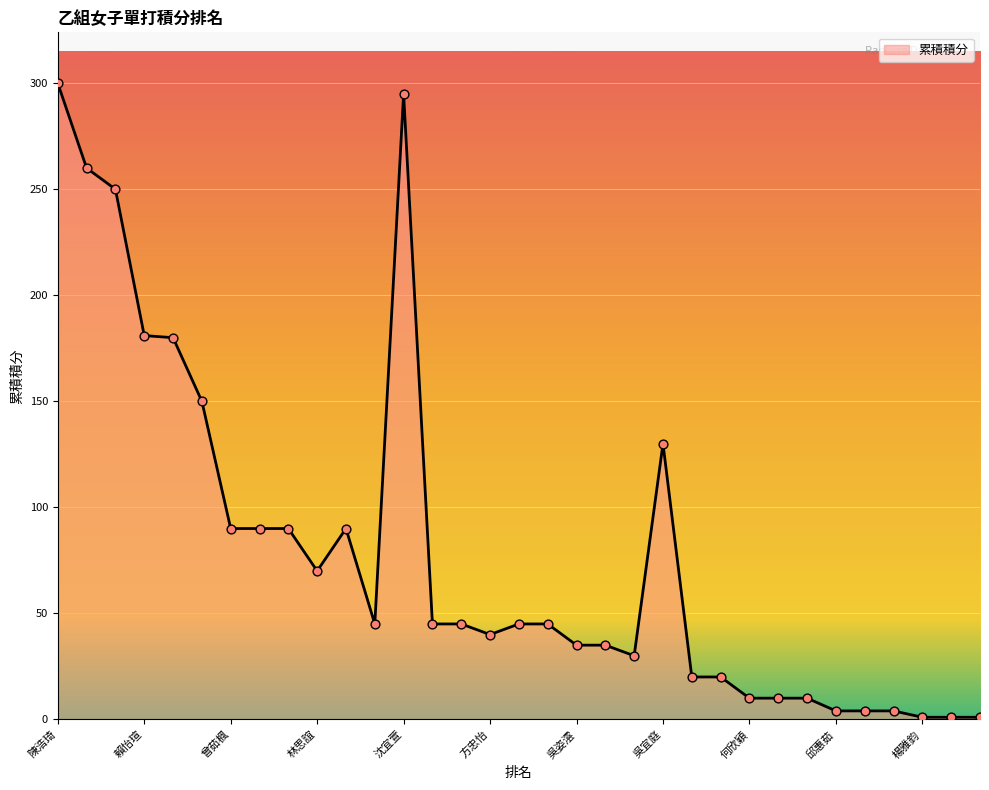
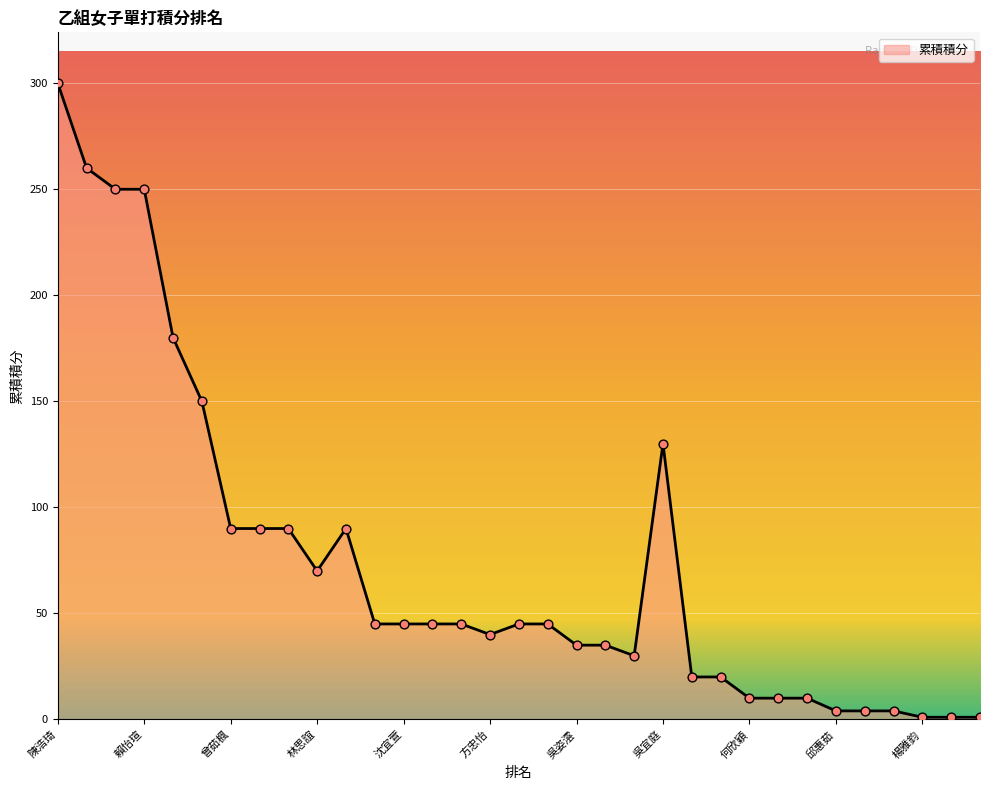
  {
    "陳浩琦": 300,
-   "賴怡瑄": 181,
+   "賴怡瑄": 250,
    "曾茹楓": 90,
    "林思誼": 70,
-   "沈宜萱": 295,
+   "沈宜萱": 45,
    "方忠怡": 40,
    "吳姿澐": 35,
    "吳宜庭": 130,
    "何欣穎": 10,
    "邱惠茹": 4,
    "楊雅鈞": 1
  }
